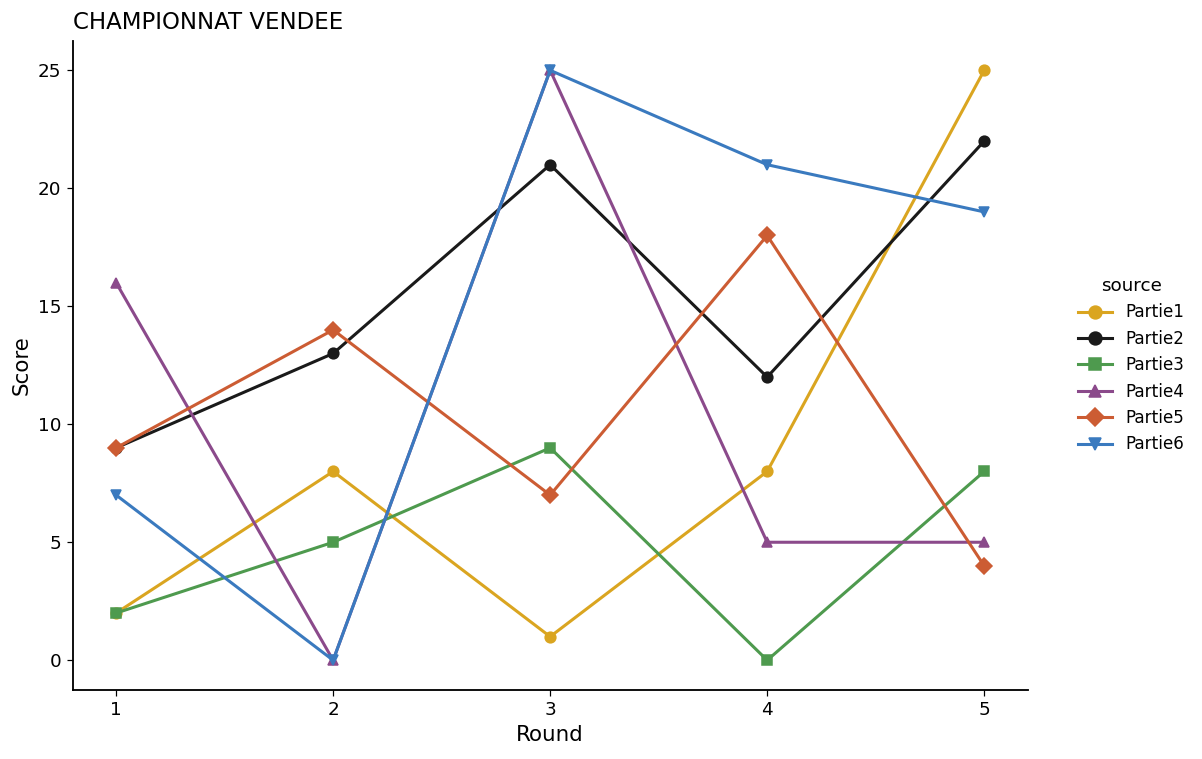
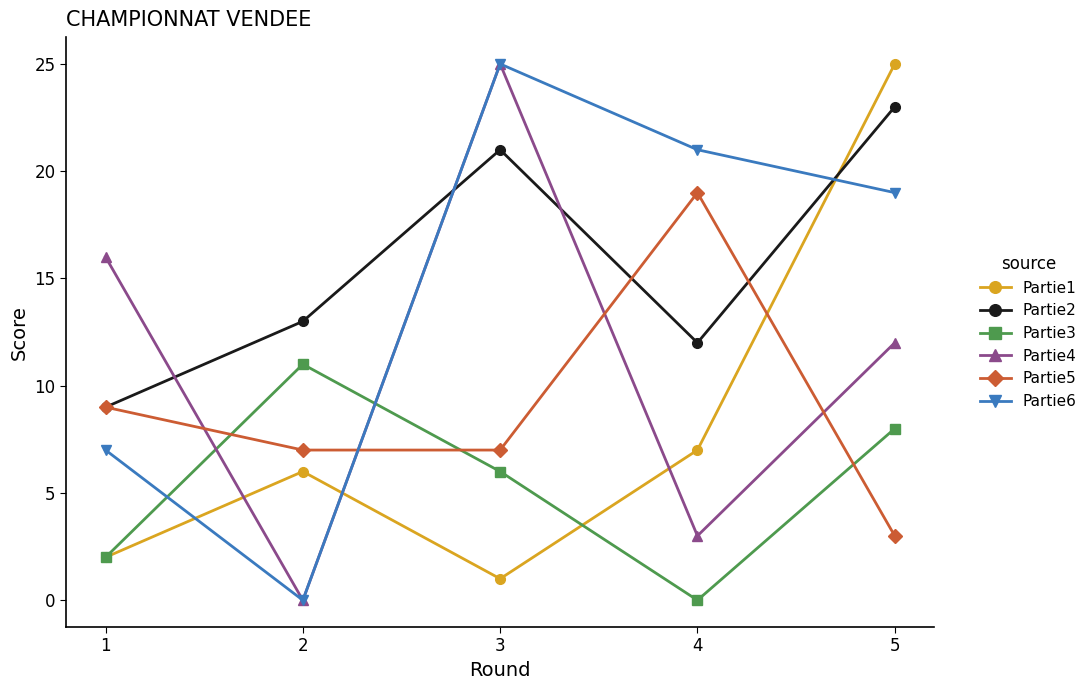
  {
    "Partie1": {
-     "2": 8,
+     "2": 6,
      "3": 1,
-     "4": 8,
+     "4": 7,
      "5": 25
    },
    "Partie2": {
      "2": 13,
      "3": 21,
      "4": 12,
-     "5": 22
+     "5": 23
    },
    "Partie3": {
-     "2": 5,
-     "3": 9,
+     "2": 11,
+     "3": 6,
      "4": 0,
      "5": 8
    },
    "Partie4": {
      "1": 16,
-     "4": 5,
-     "5": 5
+     "4": 3,
+     "5": 12
    },
    "Partie5": {
-     "2": 14,
+     "2": 7,
      "3": 7,
-     "4": 18,
-     "5": 4
+     "4": 19,
+     "5": 3
    },
    "Partie6": {
      "1": 7,
      "4": 21,
      "5": 19
    }
  }
